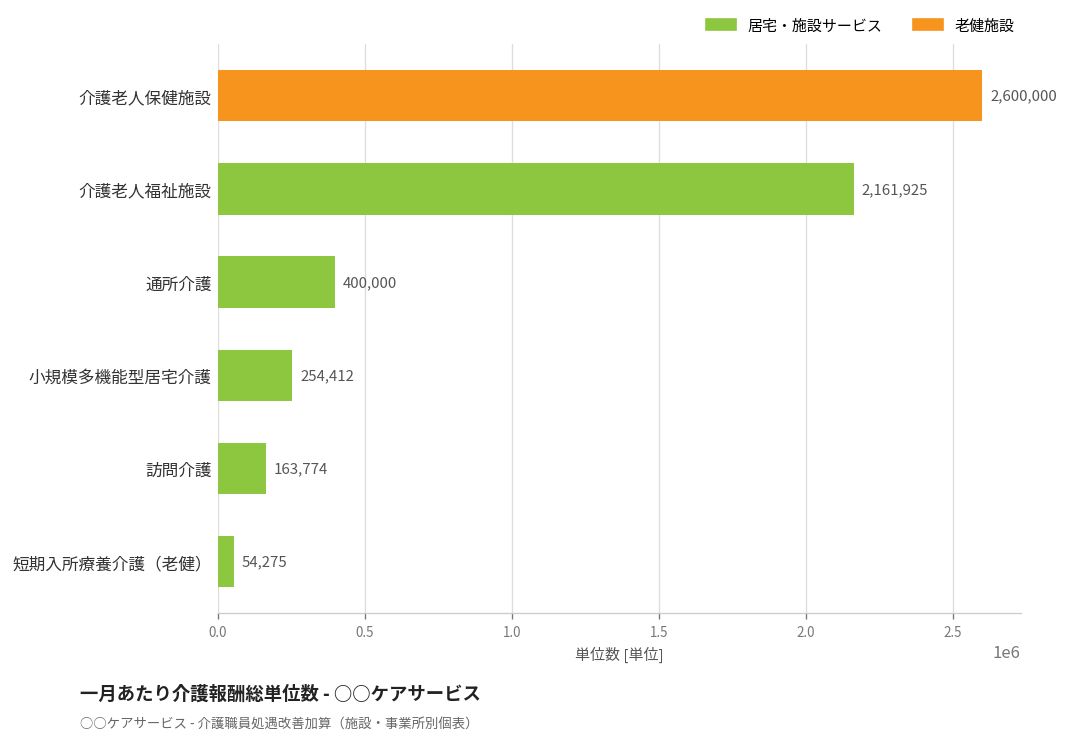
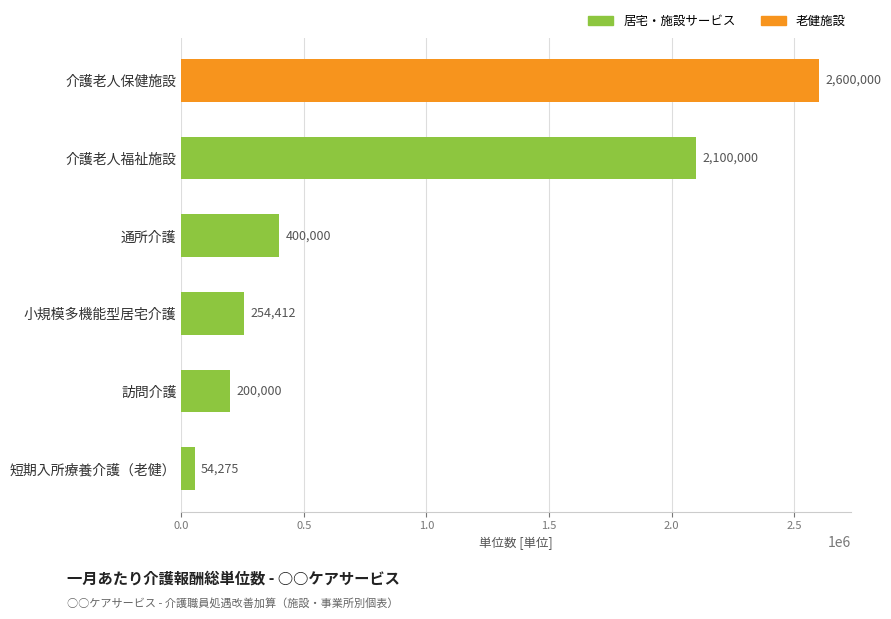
  {
    "介護老人保健施設": "2,600,000",
-   "介護老人福祉施設": "2,161,925",
+   "介護老人福祉施設": "2,100,000",
    "通所介護": "400,000",
    "小規模多機能型居宅介護": "254,412",
-   "訪問介護": "163,774",
+   "訪問介護": "200,000",
    "短期入所療養介護（老健）": "54,275"
  }
